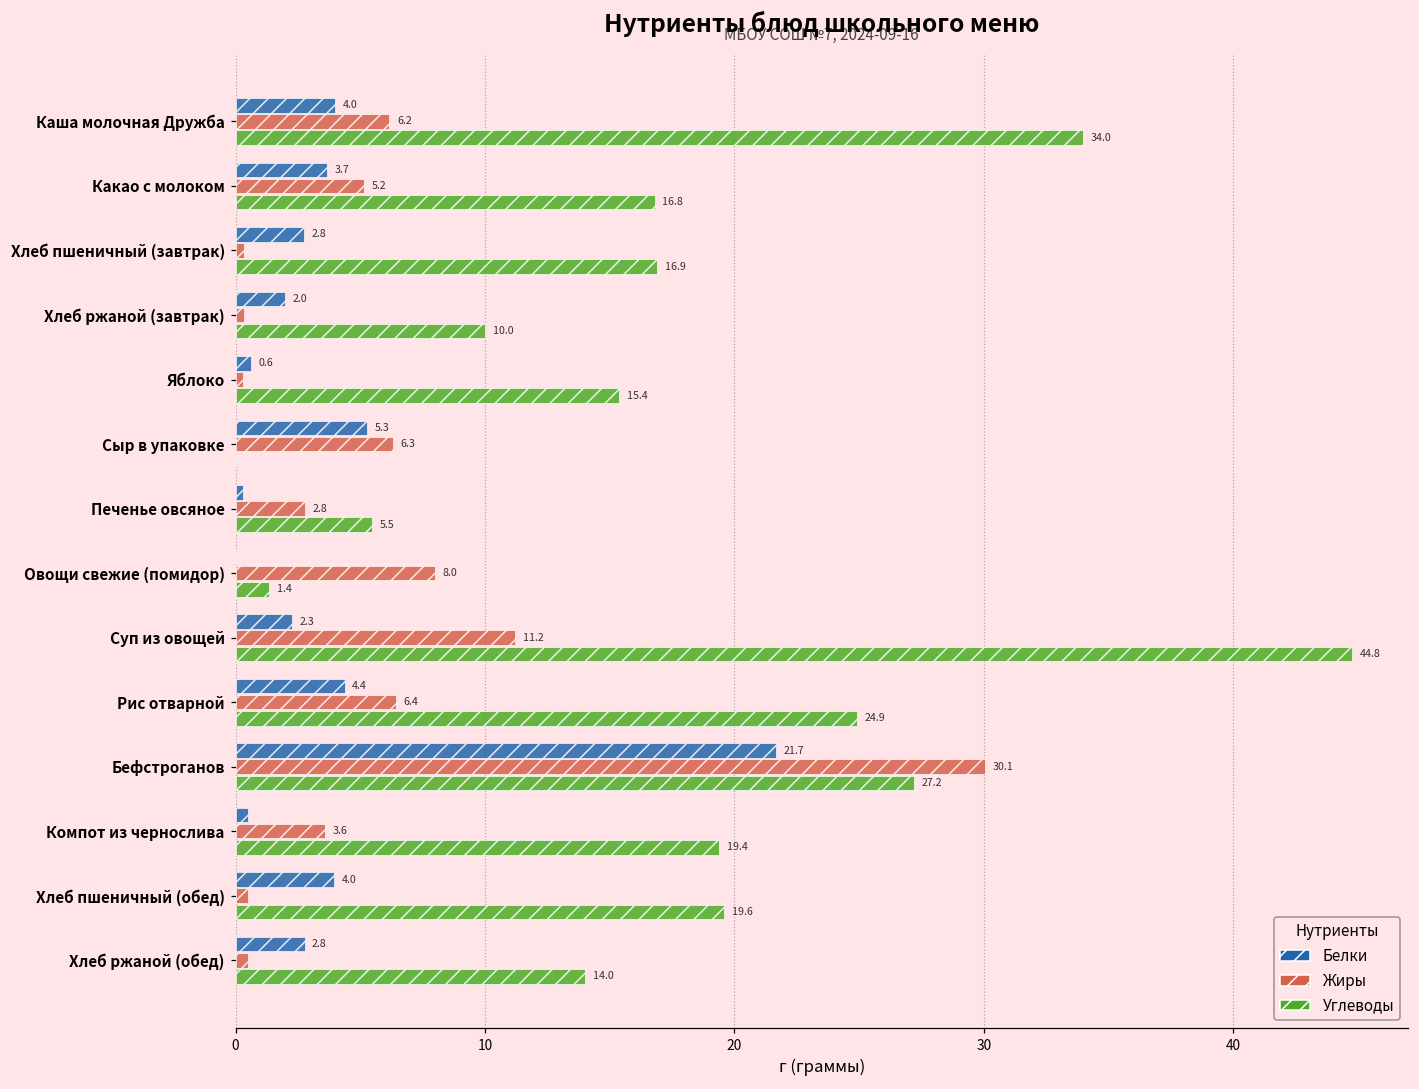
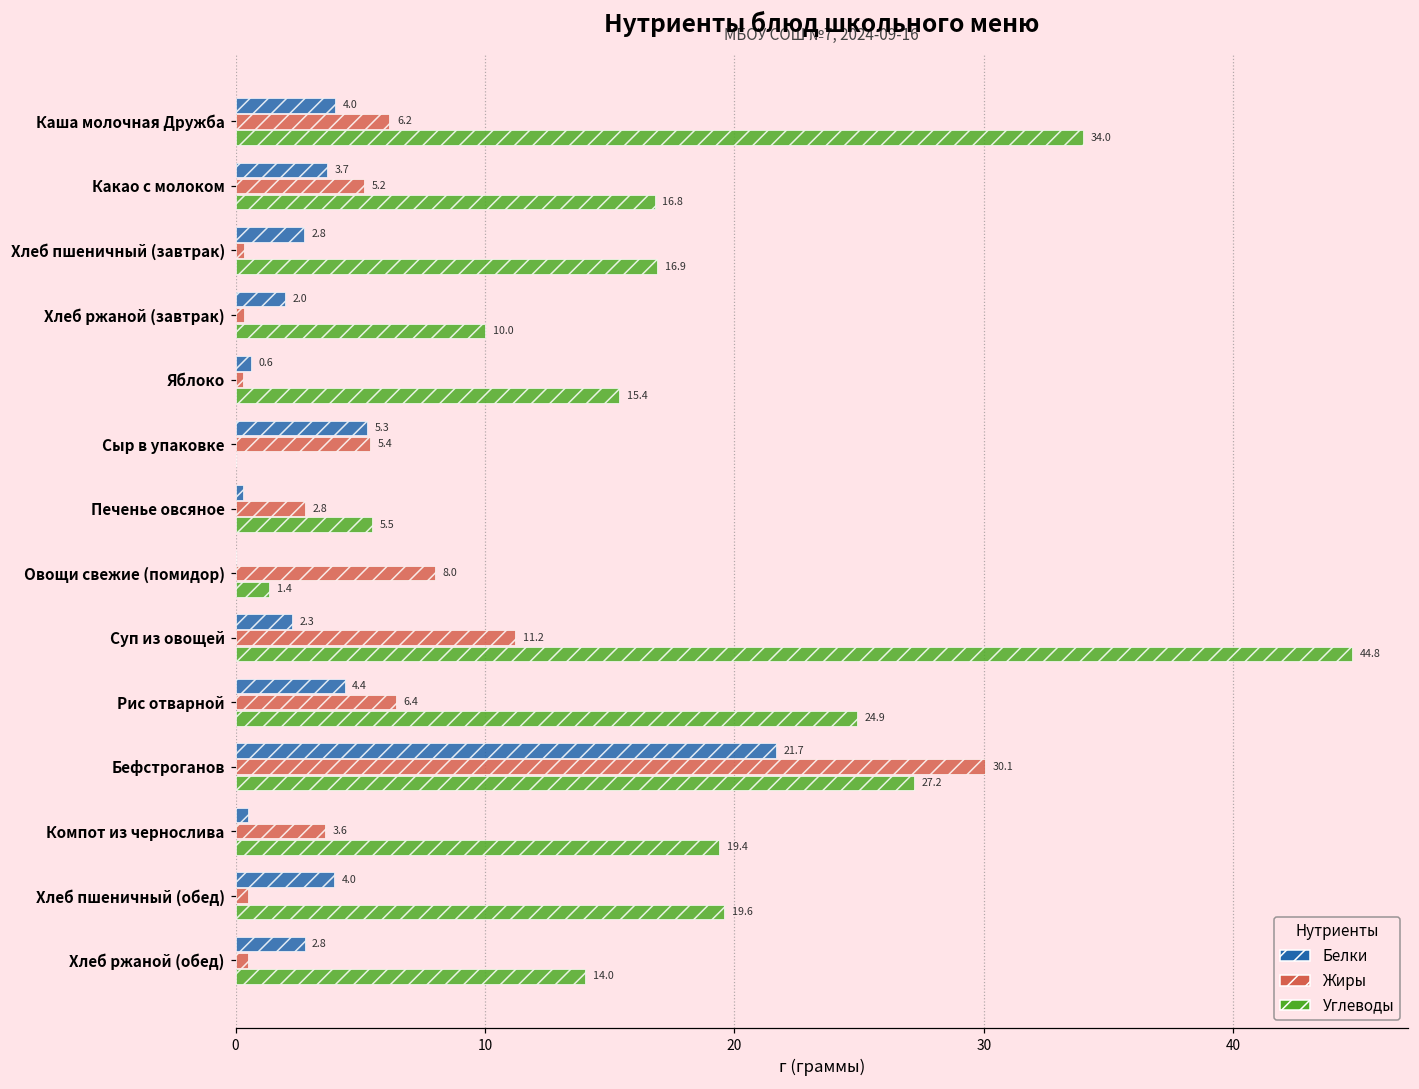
  {
    "Белки": {
      "Каша молочная Дружба": 4.0,
      "Какао с молоком": 3.7,
      "Хлеб пшеничный (завтрак)": 2.8,
      "Хлеб ржаной (завтрак)": 2.0,
      "Яблоко": 0.6,
      "Сыр в упаковке": 5.3,
      "Суп из овощей": 2.3,
      "Рис отварной": 4.4,
      "Бефстроганов": 21.7,
      "Хлеб пшеничный (обед)": 4.0,
      "Хлеб ржаной (обед)": 2.8
    },
    "Жиры": {
      "Каша молочная Дружба": 6.2,
      "Какао с молоком": 5.2,
-     "Сыр в упаковке": 6.3,
+     "Сыр в упаковке": 5.4,
      "Печенье овсяное": 2.8,
      "Овощи свежие (помидор)": 8.0,
      "Суп из овощей": 11.2,
      "Рис отварной": 6.4,
      "Бефстроганов": 30.1,
      "Компот из чернослива": 3.6
    },
    "Углеводы": {
      "Каша молочная Дружба": 34.0,
      "Какао с молоком": 16.8,
      "Хлеб пшеничный (завтрак)": 16.9,
      "Хлеб ржаной (завтрак)": 10.0,
      "Яблоко": 15.4,
      "Печенье овсяное": 5.5,
      "Овощи свежие (помидор)": 1.4,
      "Суп из овощей": 44.8,
      "Рис отварной": 24.9,
      "Бефстроганов": 27.2,
      "Компот из чернослива": 19.4,
      "Хлеб пшеничный (обед)": 19.6,
      "Хлеб ржаной (обед)": 14.0
    }
  }
